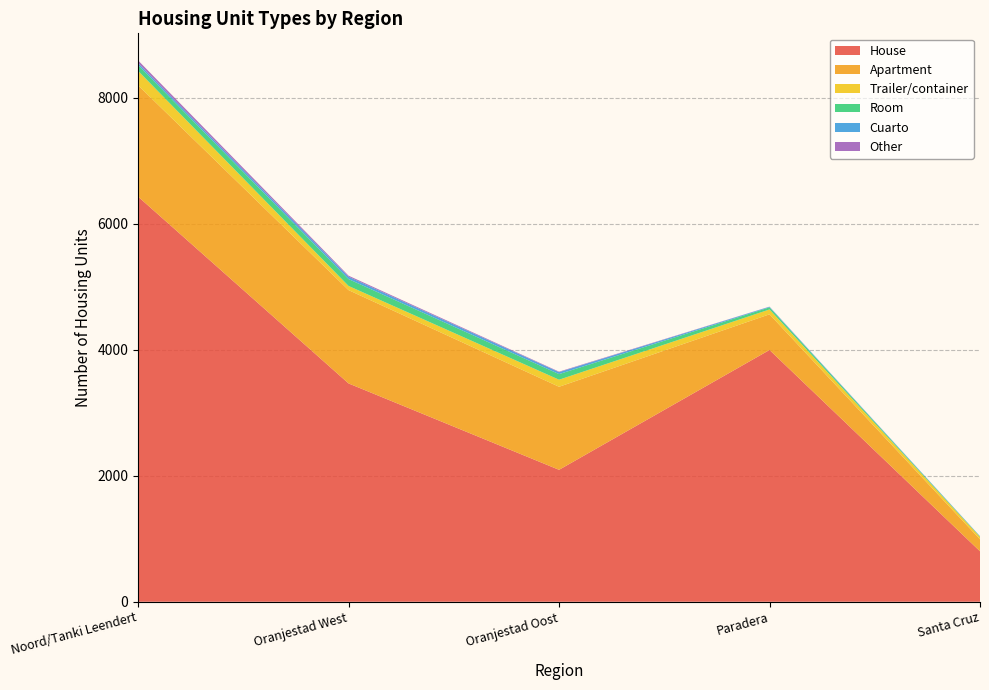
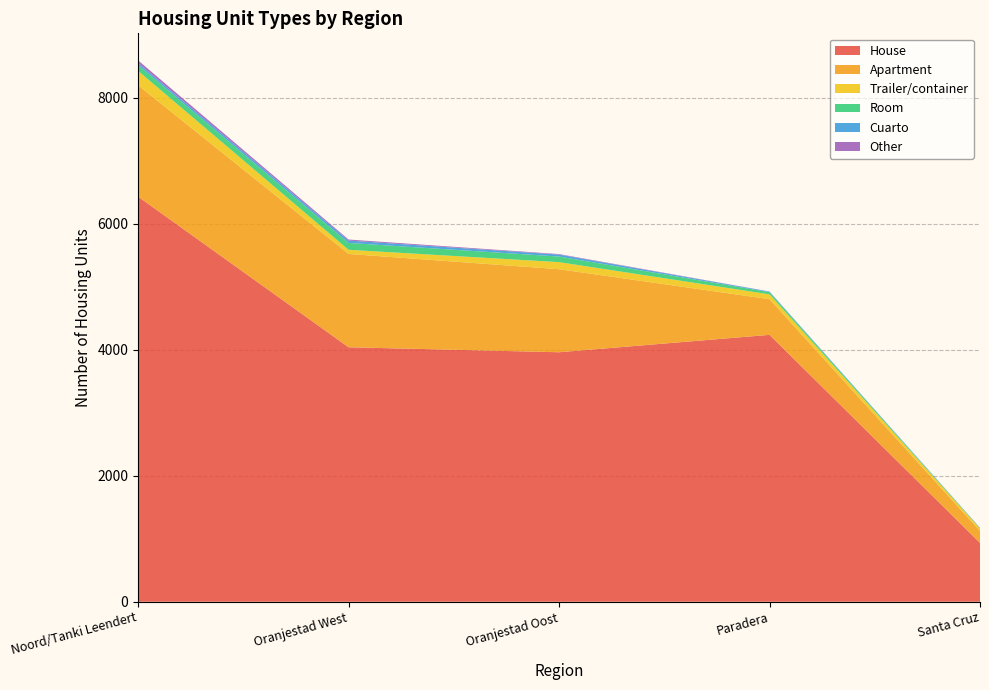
  {
    "House": {
      "Noord/Tanki Leendert": 6400,
-     "Oranjestad West": 3500,
-     "Oranjestad Oost": 2100,
-     "Paradera": 4000,
-     "Santa Cruz": 800
+     "Oranjestad West": 4000,
+     "Oranjestad Oost": 4000,
+     "Paradera": 4200,
+     "Santa Cruz": 900
    },
    "Other": {
      "Noord/Tanki Leendert": 0
    }
  }
